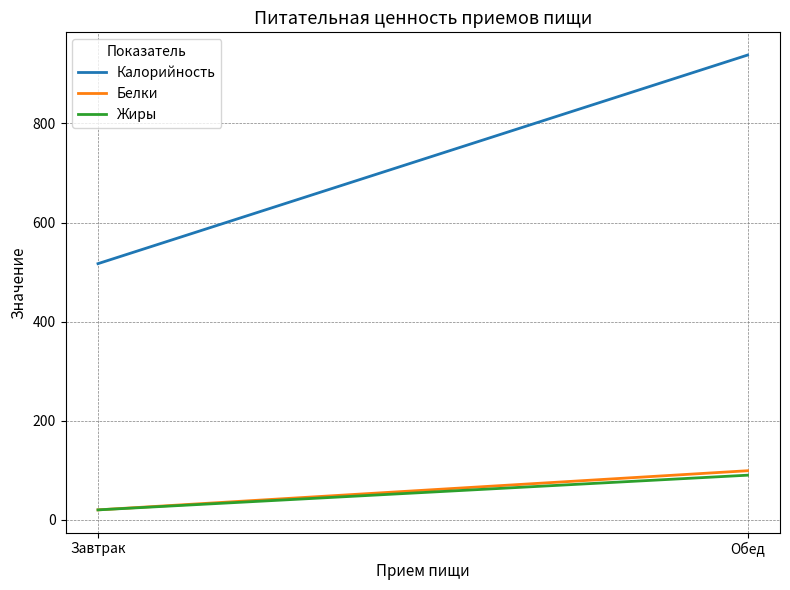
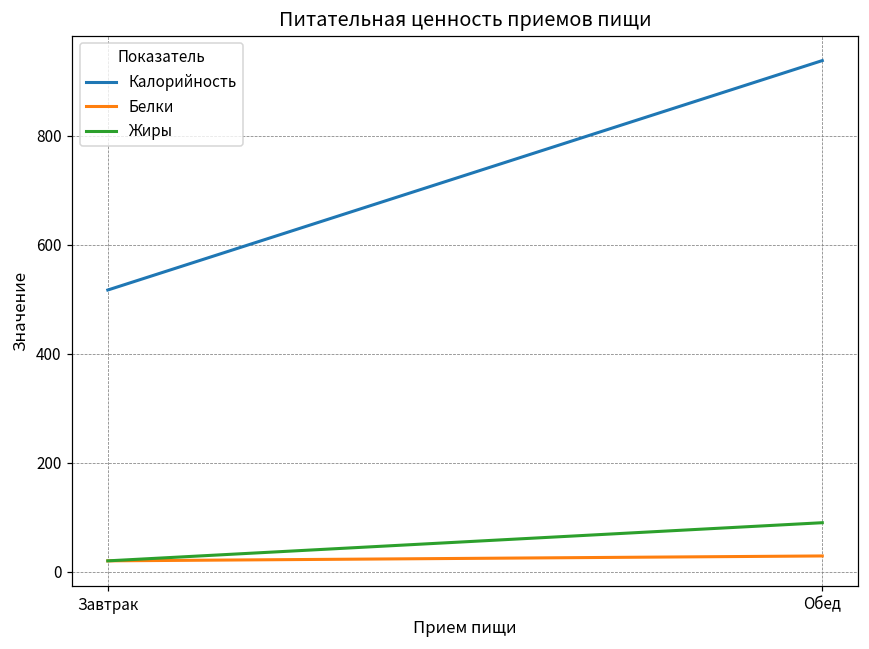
  {
    "Калорийность": {
      "Завтрак": 520,
      "Обед": 940
    },
    "Белки": {
-     "Обед": 100
+     "Обед": 30
    },
    "Жиры": {
      "Обед": 90
    }
  }
